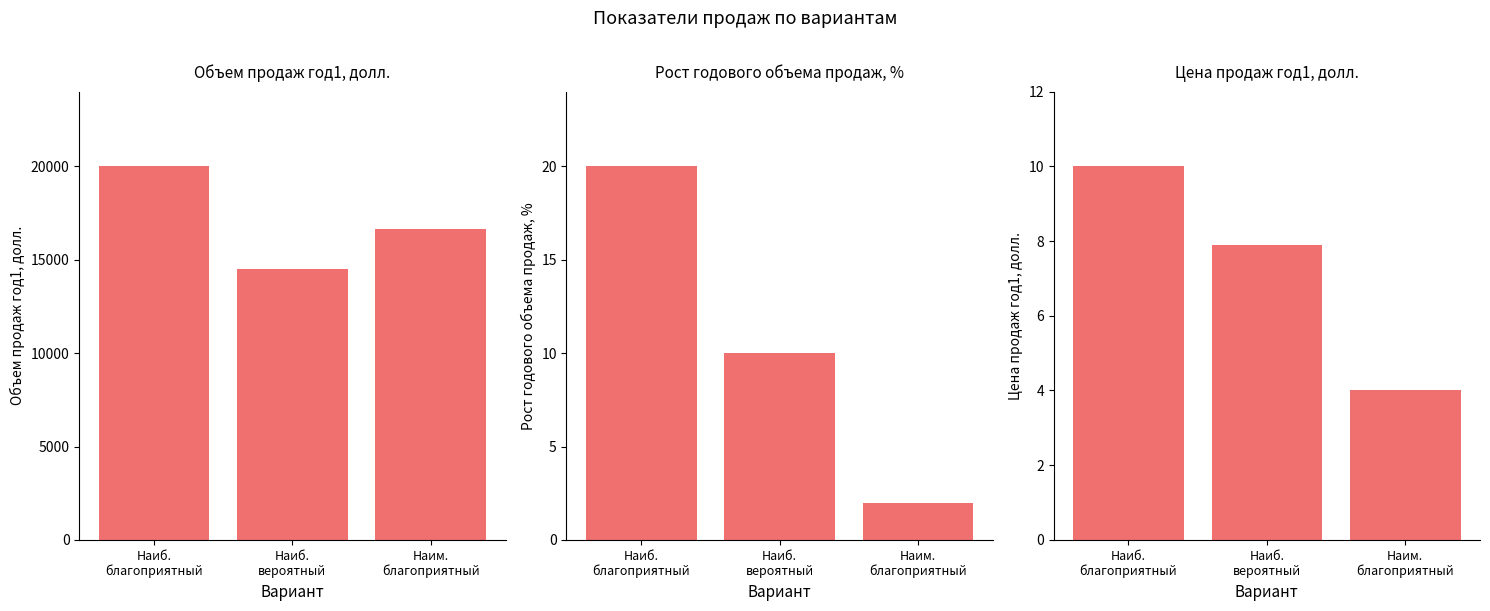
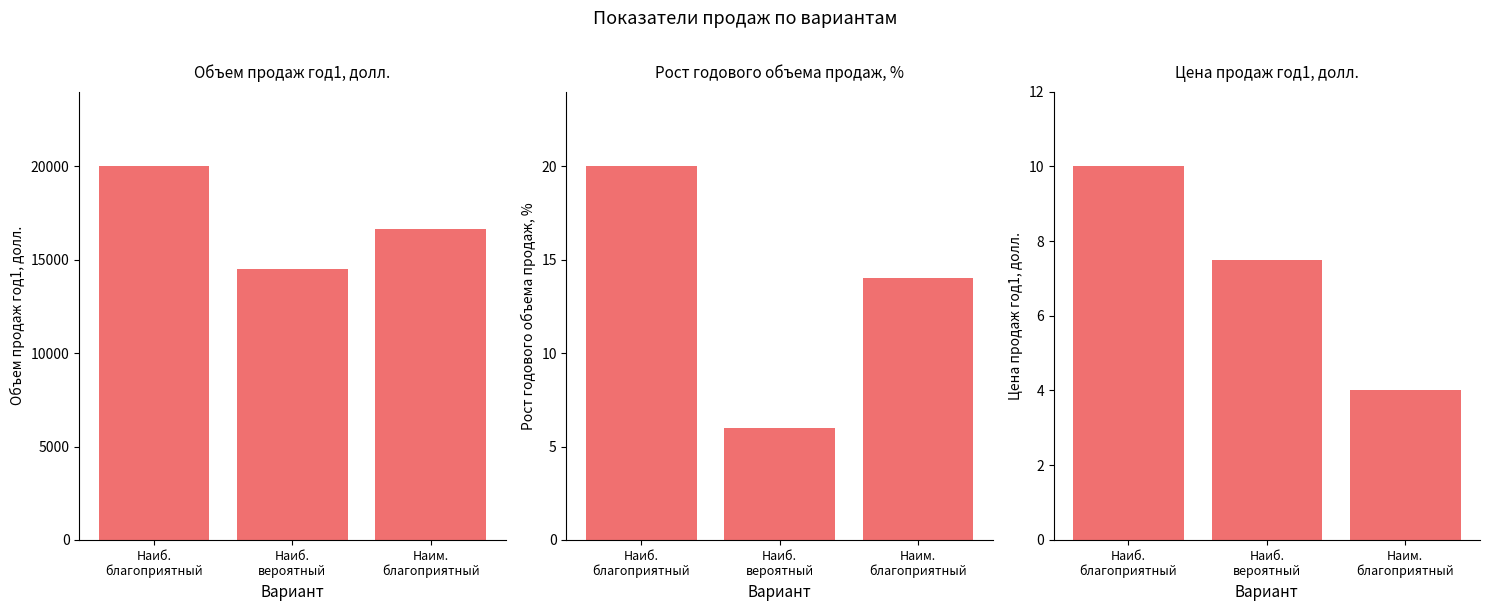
  {
    "Объем продаж год1, долл.": {
      "Наиб. благоприятный": 20000,
      "Наиб. вероятный": 14500,
      "Наим. благоприятный": 16700
    },
    "Рост годового объема продаж, %": {
      "Наиб. благоприятный": 20,
-     "Наиб. вероятный": 10,
-     "Наим. благоприятный": 2
+     "Наиб. вероятный": 6,
+     "Наим. благоприятный": 14
    },
    "Цена продаж год1, долл.": {
      "Наиб. благоприятный": 10.0,
-     "Наиб. вероятный": 7.9,
+     "Наиб. вероятный": 7.5,
      "Наим. благоприятный": 4.0
    }
  }
